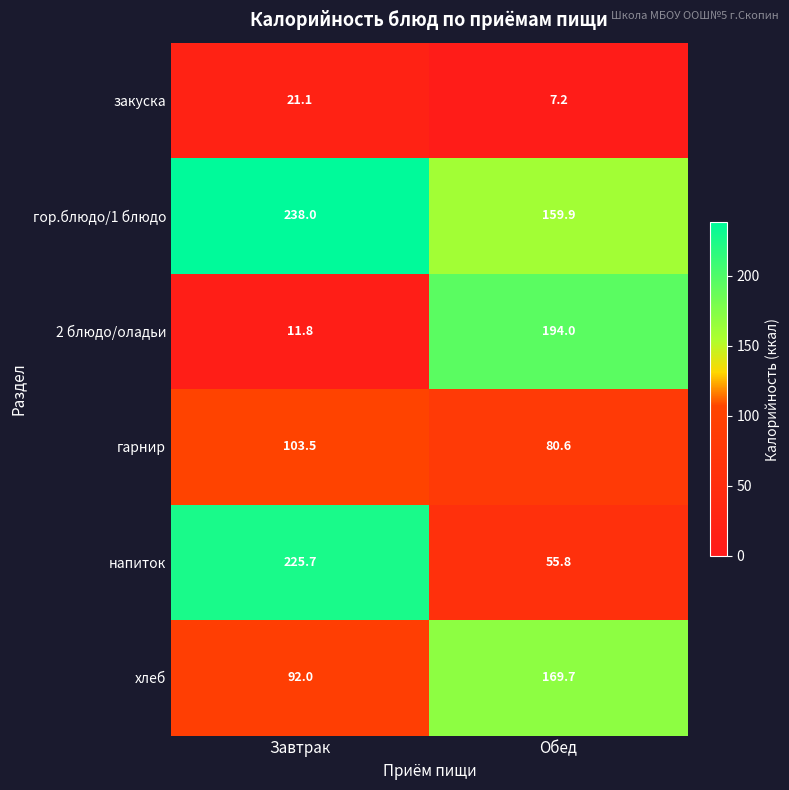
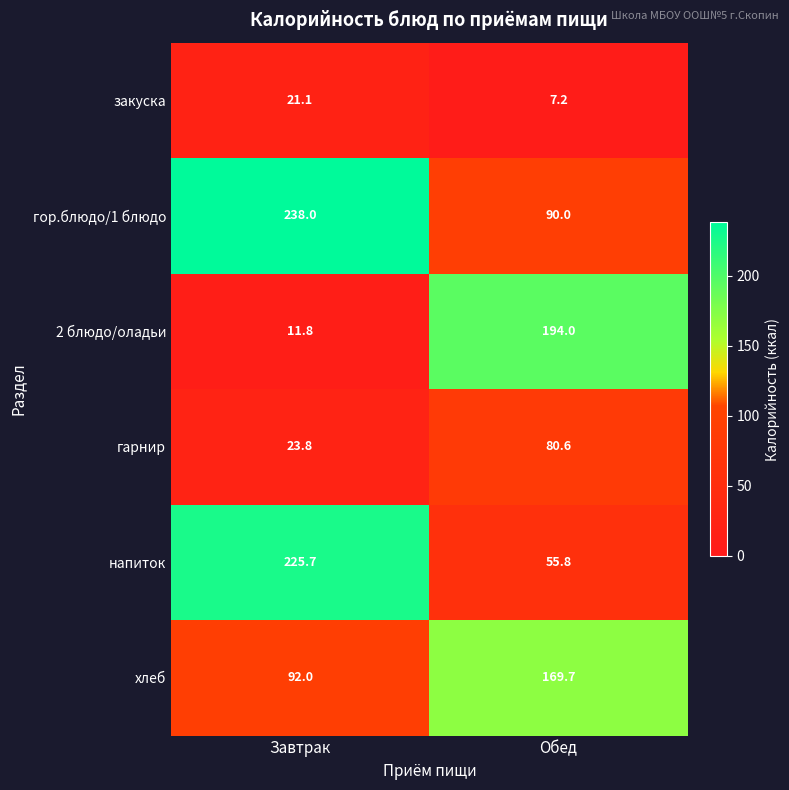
  {
    "закуска": {
      "Завтрак": 21.1,
      "Обед": 7.2
    },
    "гор.блюдо/1 блюдо": {
      "Завтрак": 238.0,
-     "Обед": 159.9
+     "Обед": 90.0
    },
    "2 блюдо/оладьи": {
      "Завтрак": 11.8,
      "Обед": 194.0
    },
    "гарнир": {
-     "Завтрак": 103.5,
+     "Завтрак": 23.8,
      "Обед": 80.6
    },
    "напиток": {
      "Завтрак": 225.7,
      "Обед": 55.8
    },
    "хлеб": {
      "Завтрак": 92.0,
      "Обед": 169.7
    }
  }
